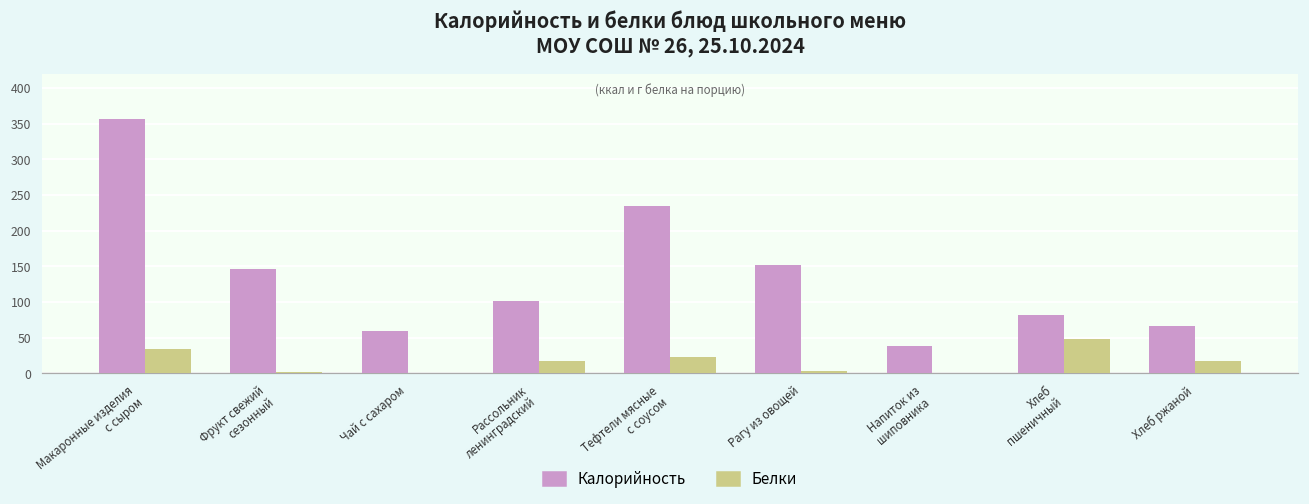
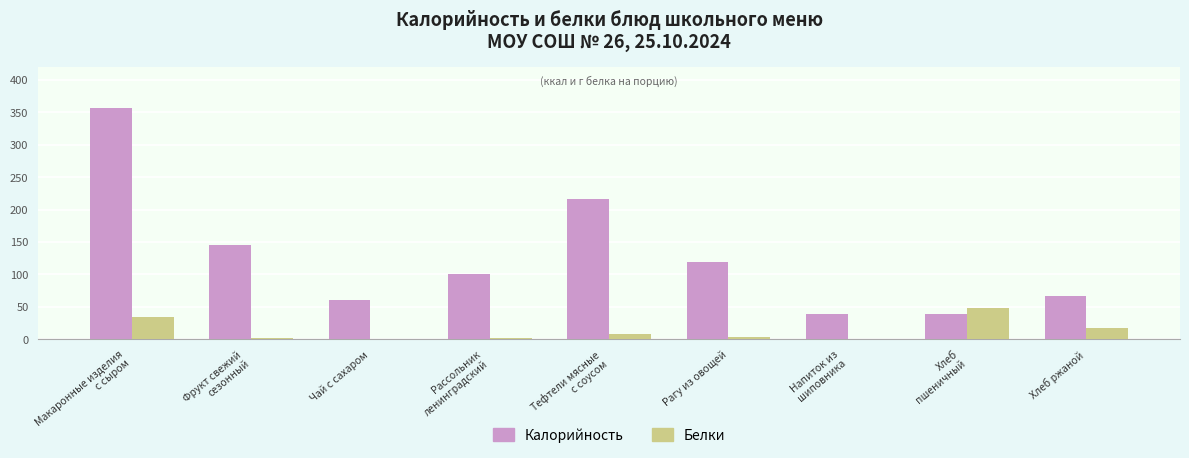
  {
    "Калорийность": {
      "Макаронные изделия с сыром": 360,
      "Фрукт свежий сезонный": 150,
      "Чай с сахаром": 60,
      "Рассольник ленинградский": 100,
-     "Тефтели мясные с соусом": 240,
-     "Рагу из овощей": 150,
+     "Тефтели мясные с соусом": 220,
+     "Рагу из овощей": 120,
      "Напиток из шиповника": 40,
-     "Хлеб пшеничный": 80,
+     "Хлеб пшеничный": 40,
      "Хлеб ржаной": 70
    },
    "Белки": {
      "Макаронные изделия с сыром": 30,
-     "Рассольник ленинградский": 20,
-     "Тефтели мясные с соусом": 20,
+     "Рассольник ленинградский": 0,
+     "Тефтели мясные с соусом": 10,
      "Хлеб пшеничный": 50,
      "Хлеб ржаной": 20
    }
  }
